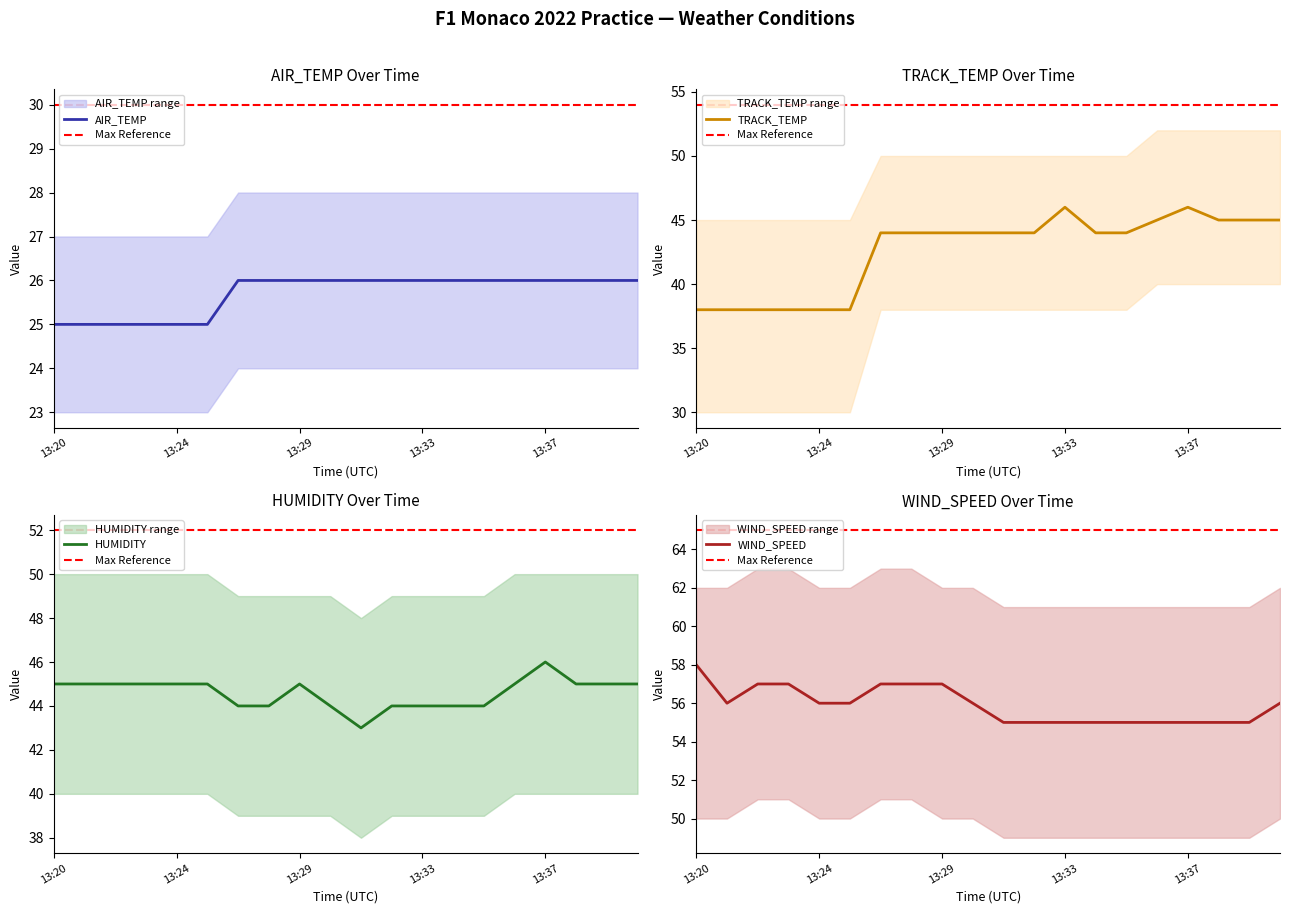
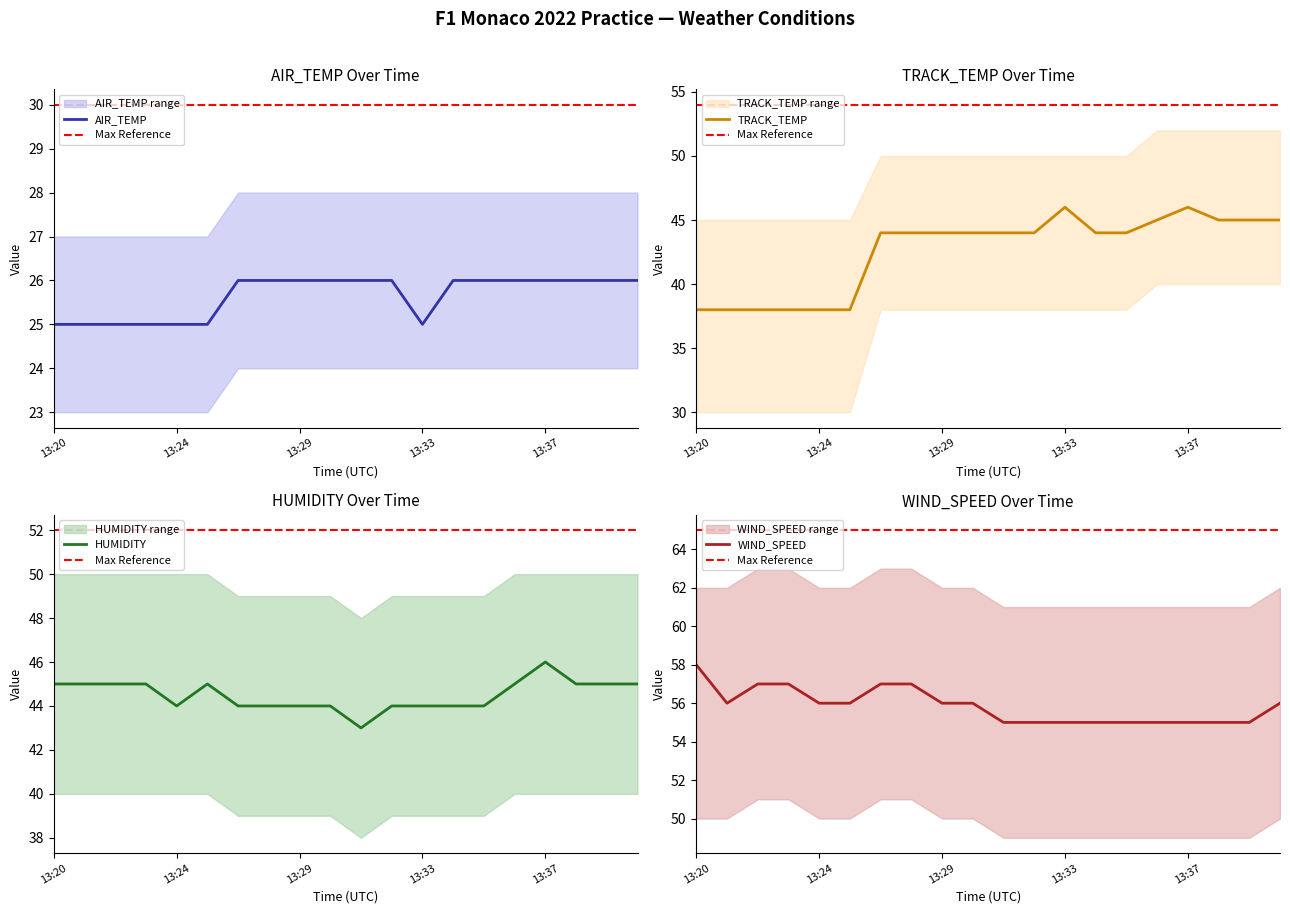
  {
    "AIR_TEMP Over Time": {
      "AIR_TEMP": {
        "13:20": 25,
        "13:24": 25,
        "13:29": 26,
-       "13:33": 26,
+       "13:33": 25,
        "13:37": 26
      }
    },
    "TRACK_TEMP Over Time": {
      "TRACK_TEMP": {
        "13:20": 38.0,
        "13:24": 38.0,
        "13:29": 44.0,
        "13:33": 46.0,
        "13:37": 46.0
      }
    },
    "HUMIDITY Over Time": {
      "HUMIDITY": {
        "13:20": 45,
-       "13:24": 45,
-       "13:29": 45,
+       "13:24": 44,
+       "13:29": 44,
        "13:33": 44,
        "13:37": 46
      }
    },
    "WIND_SPEED Over Time": {
      "WIND_SPEED": {
        "13:20": 58,
        "13:24": 56,
-       "13:29": 57,
+       "13:29": 56,
        "13:33": 55,
        "13:37": 55
      }
    }
  }
